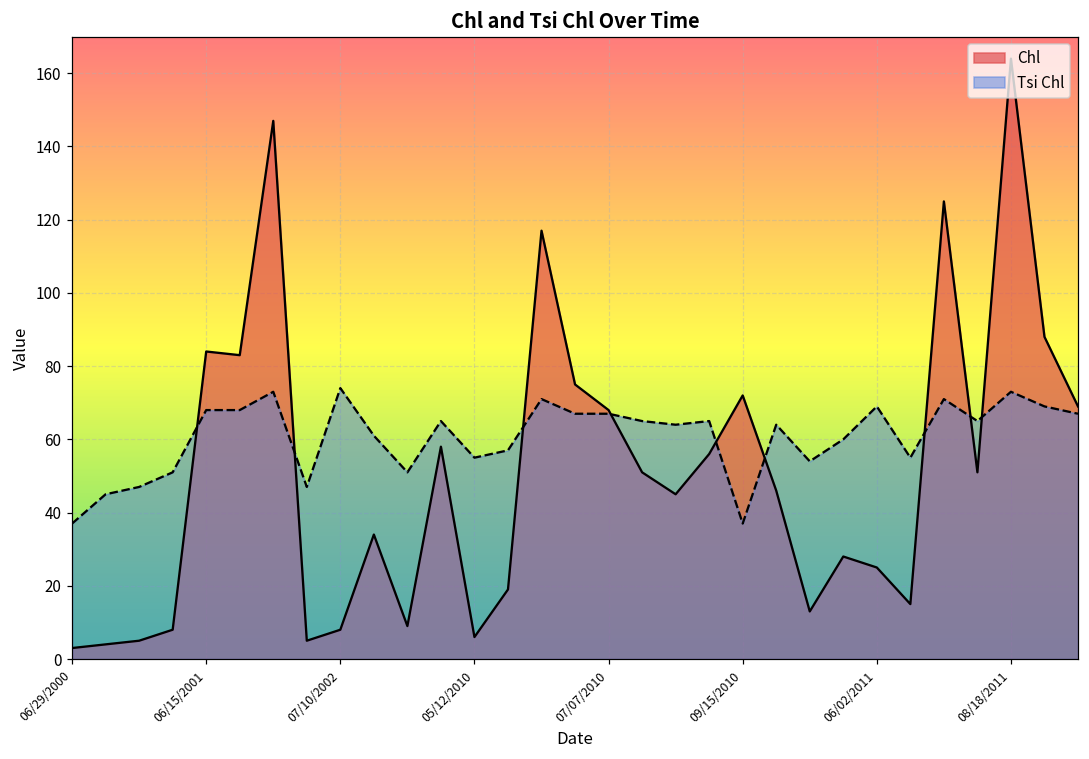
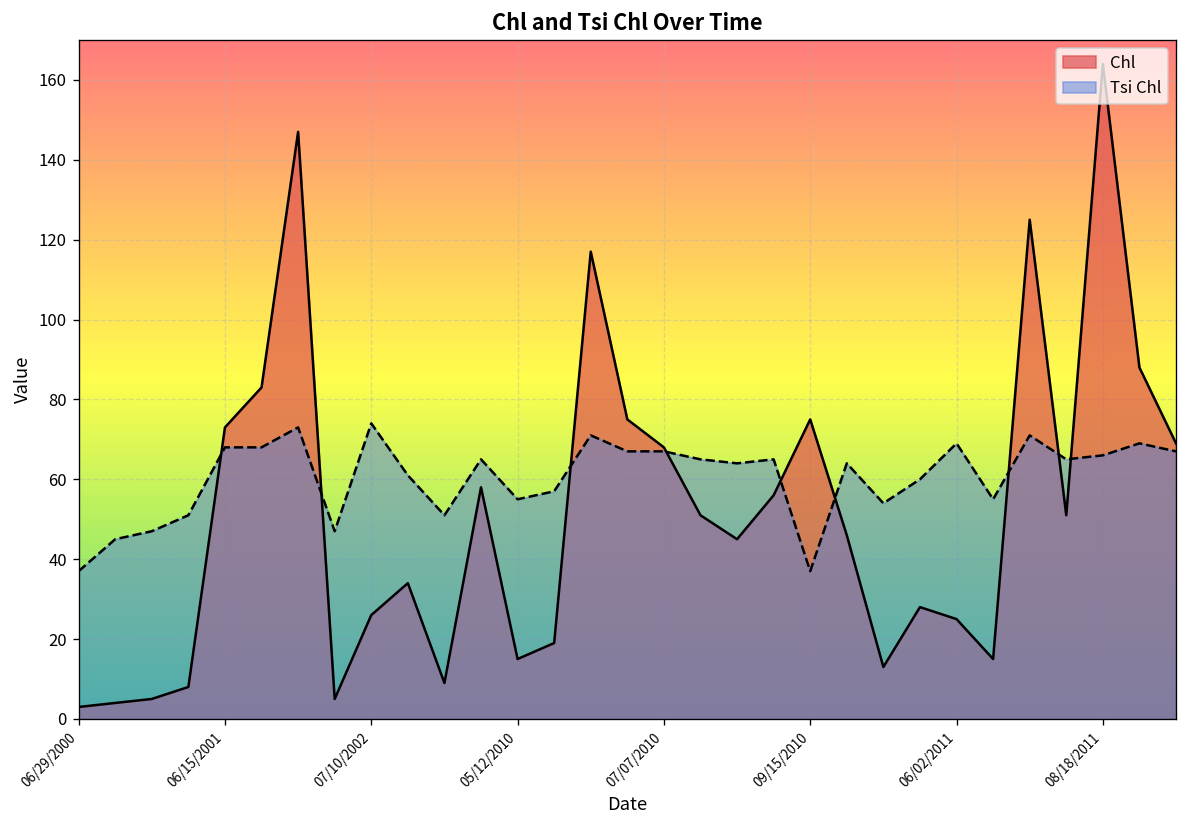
  {
    "Chl": {
      "06/29/2000": 3,
-     "06/15/2001": 84,
-     "07/10/2002": 8,
-     "05/12/2010": 6,
+     "06/15/2001": 73,
+     "07/10/2002": 26,
+     "05/12/2010": 15,
      "07/07/2010": 68,
-     "09/15/2010": 72,
+     "09/15/2010": 75,
      "06/02/2011": 25
    },
    "Tsi Chl": {
      "06/29/2000": 37,
      "06/15/2001": 68,
      "07/10/2002": 74,
      "05/12/2010": 55,
      "07/07/2010": 67,
      "09/15/2010": 37,
      "06/02/2011": 69,
-     "08/18/2011": 73
+     "08/18/2011": 66
    }
  }
